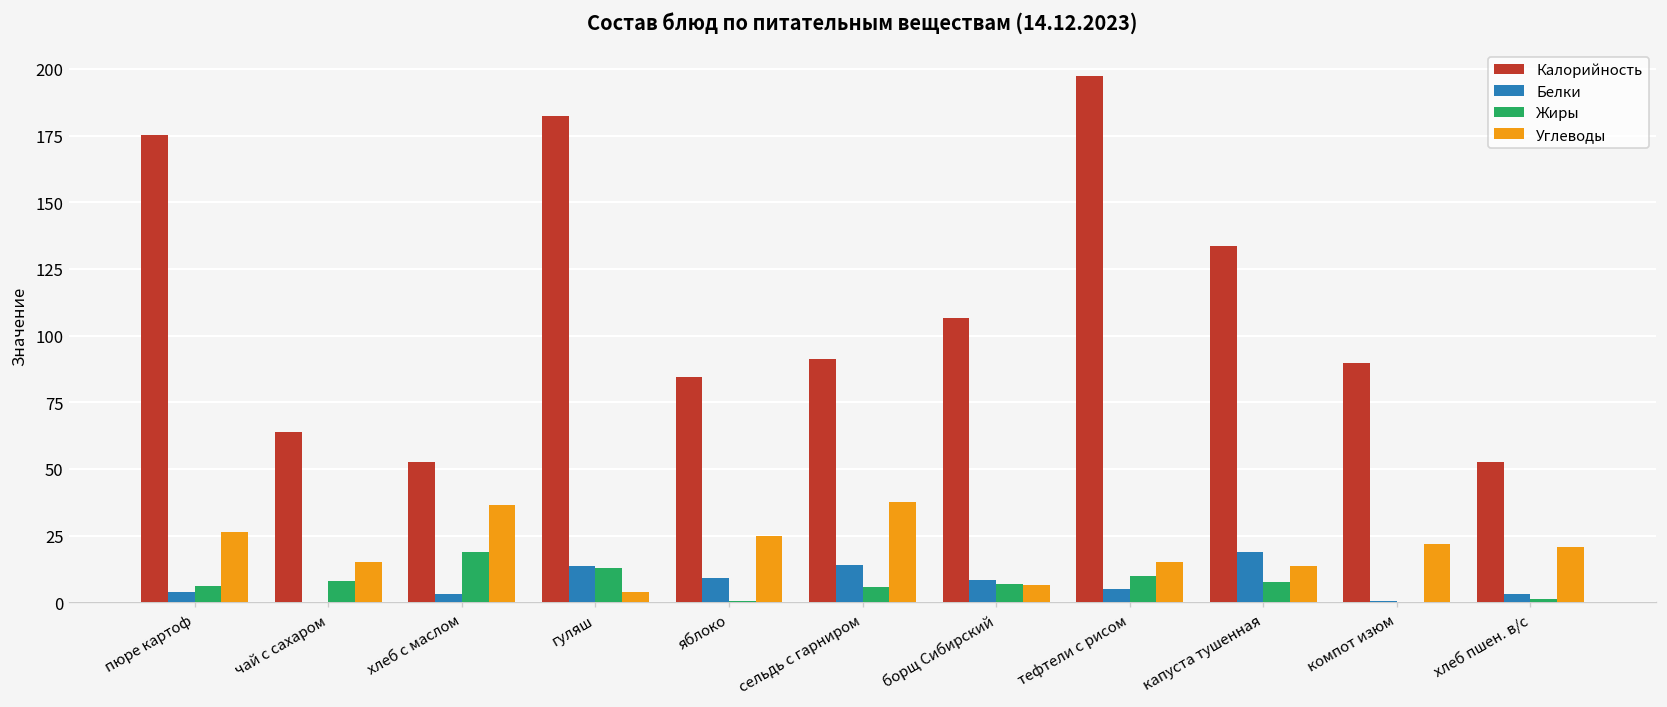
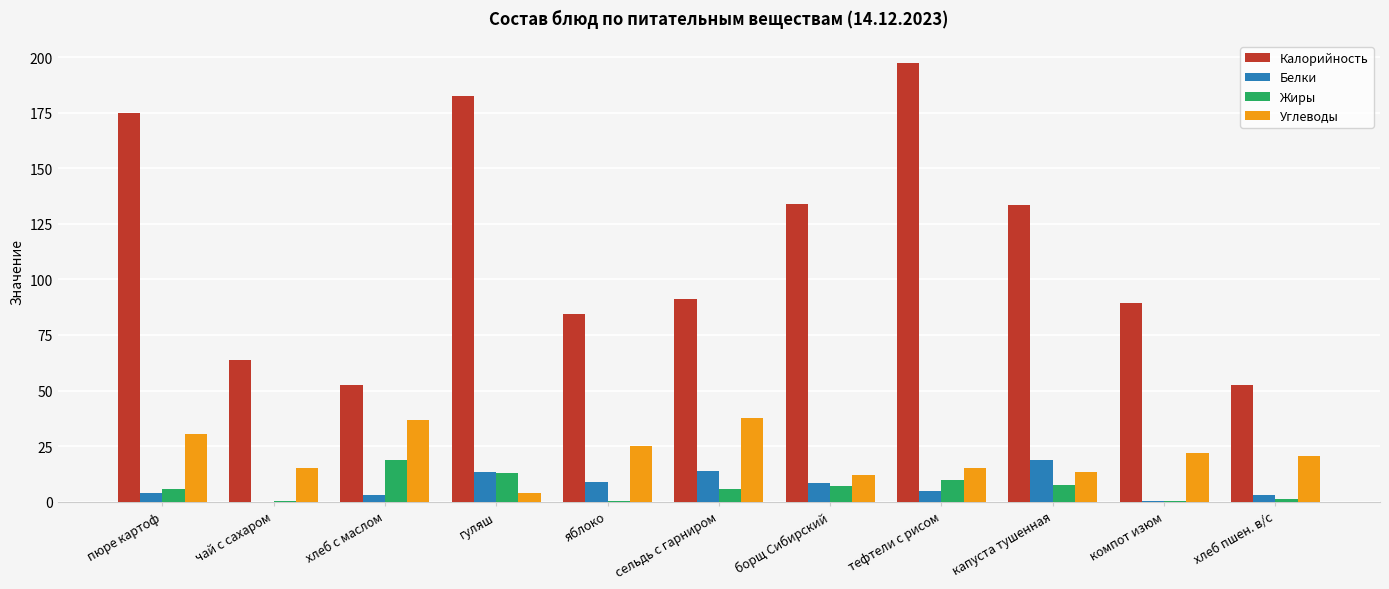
  {
    "Калорийность": {
      "пюре картоф": 175,
      "чай с сахаром": 64,
      "хлеб с маслом": 52,
      "гуляш": 182,
      "яблоко": 85,
      "сельдь с гарниром": 91,
-     "борщ Сибирский": 107,
+     "борщ Сибирский": 134,
      "тефтели с рисом": 198,
      "капуста тушенная": 133,
      "компот изюм": 90,
      "хлеб пшен. в/с": 52
    },
    "Белки": {
      "пюре картоф": 4,
      "хлеб с маслом": 3,
      "гуляш": 14,
      "яблоко": 9,
      "сельдь с гарниром": 14,
      "борщ Сибирский": 8,
      "тефтели с рисом": 5,
      "капуста тушенная": 19,
      "хлеб пшен. в/с": 3
    },
    "Жиры": {
      "пюре картоф": 6,
-     "чай с сахаром": 8,
+     "чай с сахаром": 0,
      "хлеб с маслом": 19,
      "гуляш": 13,
      "сельдь с гарниром": 6,
      "борщ Сибирский": 7,
      "тефтели с рисом": 10,
      "капуста тушенная": 7,
      "хлеб пшен. в/с": 1
    },
    "Углеводы": {
-     "пюре картоф": 26,
+     "пюре картоф": 31,
      "чай с сахаром": 15,
      "хлеб с маслом": 37,
      "гуляш": 4,
      "яблоко": 25,
      "сельдь с гарниром": 38,
-     "борщ Сибирский": 7,
+     "борщ Сибирский": 12,
      "тефтели с рисом": 15,
      "капуста тушенная": 13,
      "компот изюм": 22,
      "хлеб пшен. в/с": 21
    }
  }
